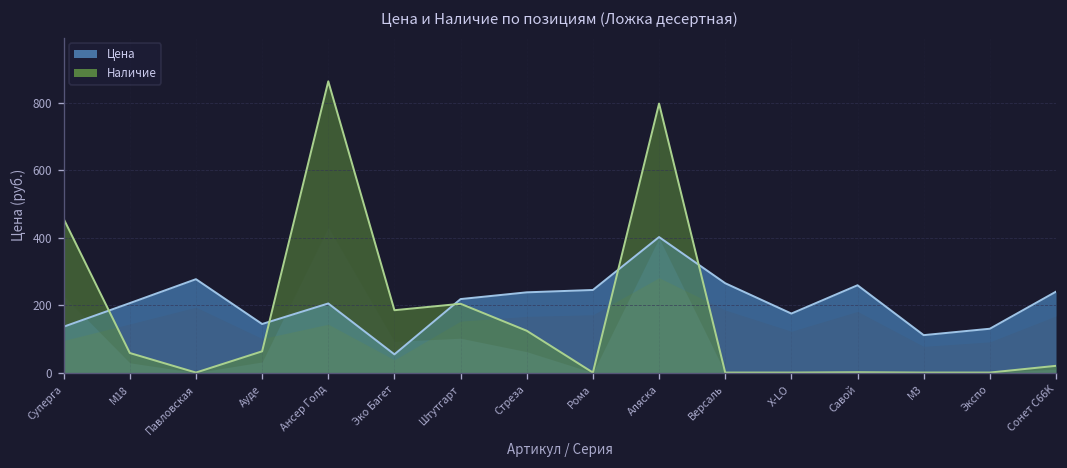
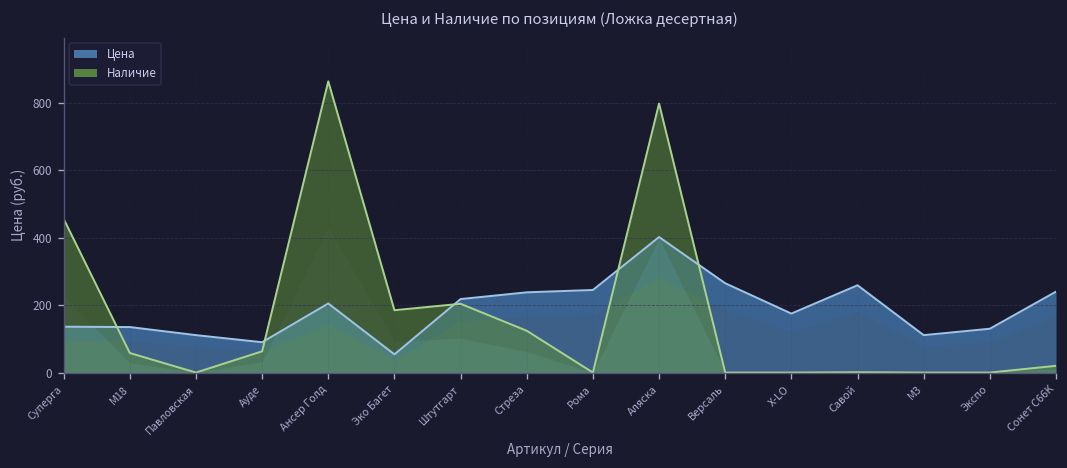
  {
    "Цена": {
      "Суперга": 140,
-     "M18": 210,
-     "Павловская": 280,
-     "Ауде": 140,
+     "M18": 140,
+     "Павловская": 110,
+     "Ауде": 90,
      "Ансер Голд": 210,
      "Эко Багет": 50,
      "Штутгарт": 220,
      "Стреза": 240,
      "Рома": 250,
      "Аляска": 400,
      "Версаль": 270,
      "X-LO": 180,
      "Савой": 260,
      "M3": 110,
      "Экспо": 130,
      "Сонет C66K": 240
    },
    "Наличие": {
      "Суперга": 460,
      "M18": 60,
      "Павловская": 0,
      "Ауде": 60,
      "Ансер Голд": 860,
      "Эко Багет": 190,
      "Штутгарт": 200,
      "Стреза": 120,
      "Рома": 0,
      "Аляска": 800,
      "Версаль": 0,
      "X-LO": 0,
      "Савой": 0,
      "M3": 0,
      "Экспо": 0,
      "Сонет C66K": 20
    }
  }
